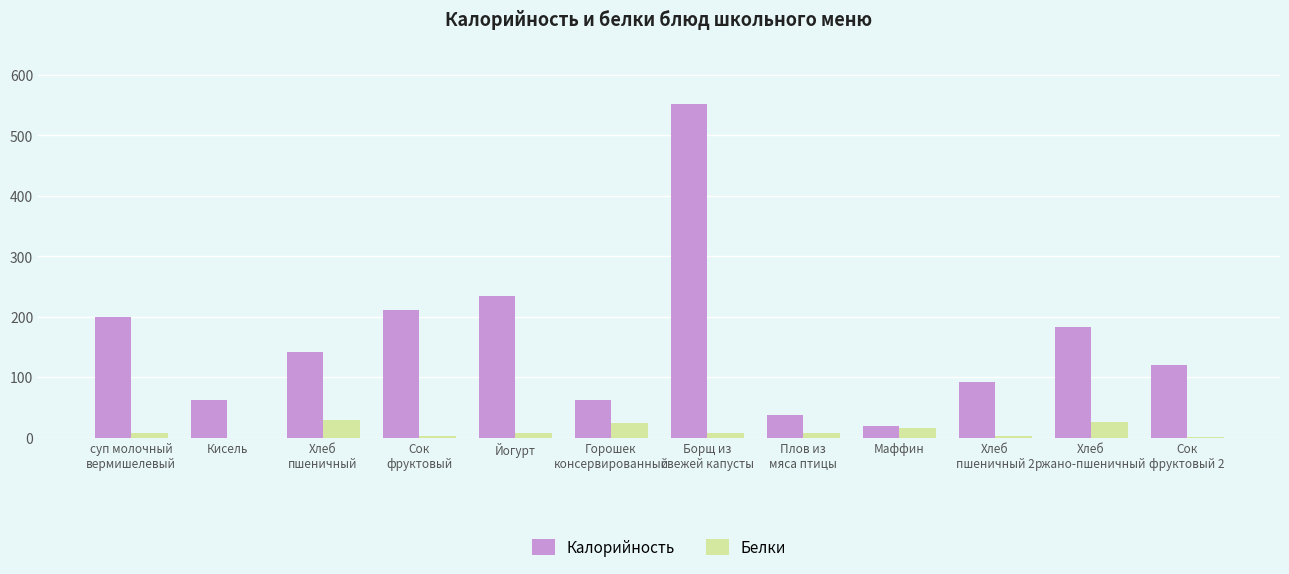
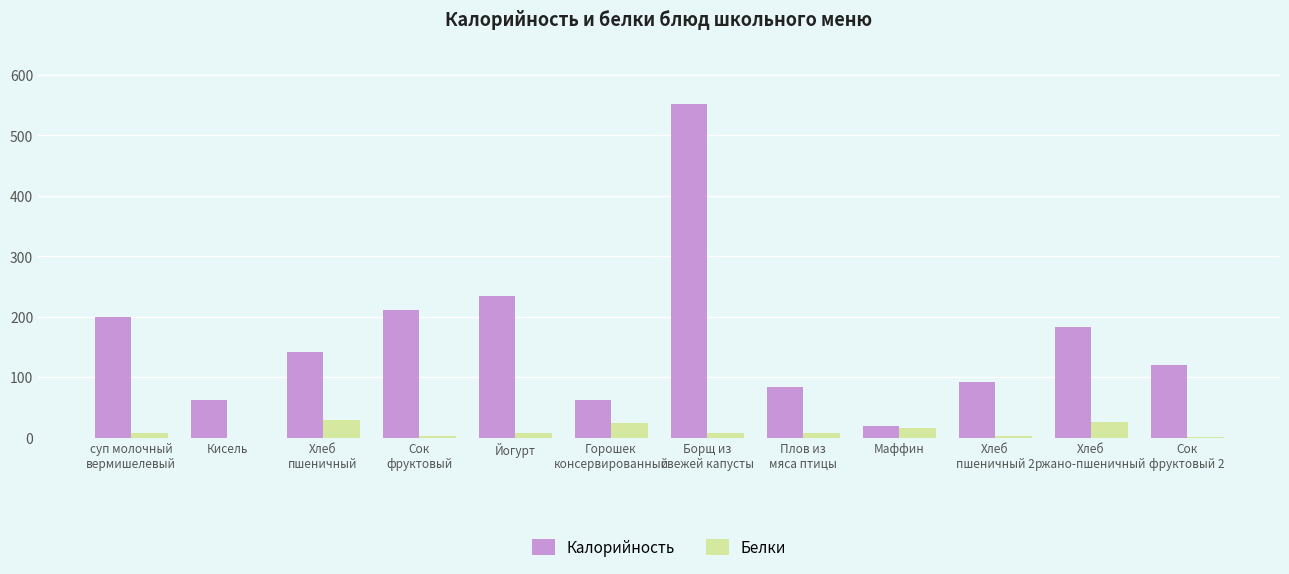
  {
    "Калорийность": {
      "суп молочный вермишелевый": 200,
      "Кисель": 60,
      "Хлеб пшеничный": 140,
      "Сок фруктовый": 210,
      "Йогурт": 230,
      "Горошек консервированный": 60,
      "Борщ из свежей капусты": 550,
-     "Плов из мяса птицы": 40,
+     "Плов из мяса птицы": 80,
      "Маффин": 20,
      "Хлеб пшеничный 2": 90,
      "Хлеб ржано-пшеничный": 180,
      "Сок фруктовый 2": 120
    },
    "Белки": {
      "суп молочный вермишелевый": 10,
      "Хлеб пшеничный": 30,
      "Йогурт": 10,
      "Горошек консервированный": 20,
      "Борщ из свежей капусты": 10,
      "Плов из мяса птицы": 10,
      "Маффин": 20,
      "Хлеб ржано-пшеничный": 30
    }
  }
